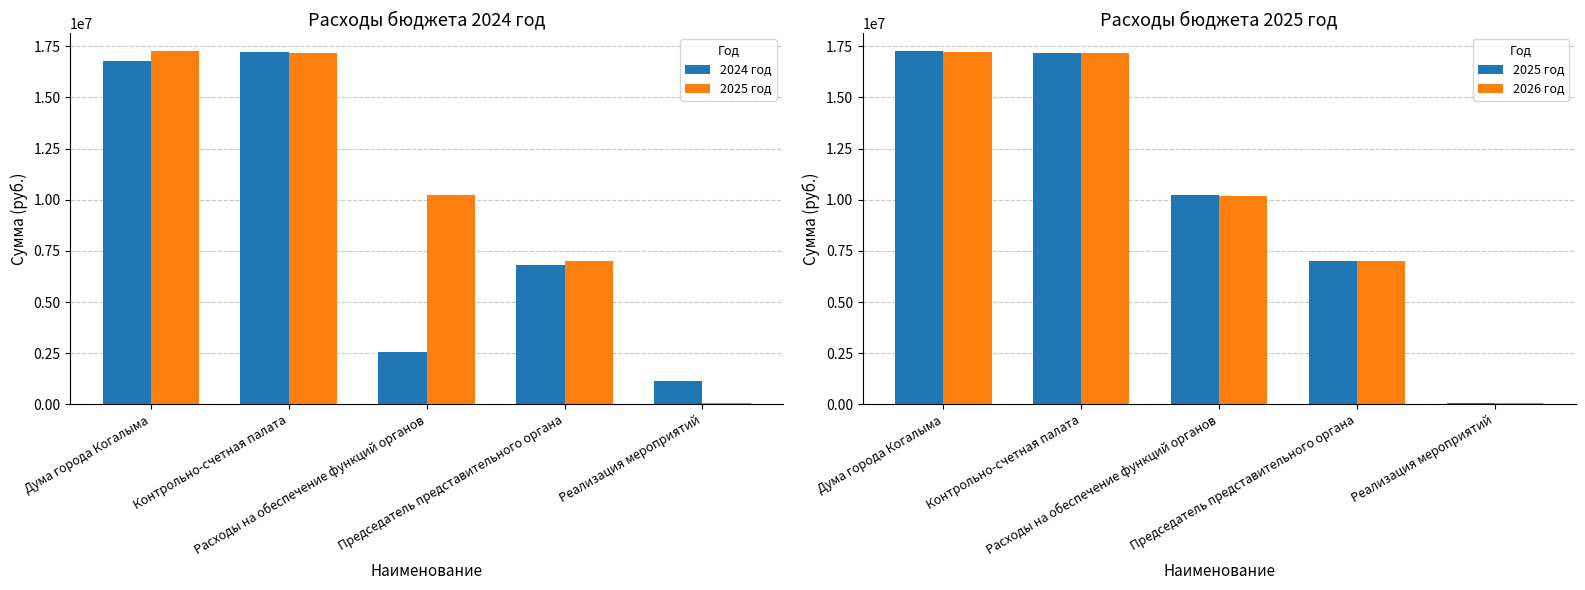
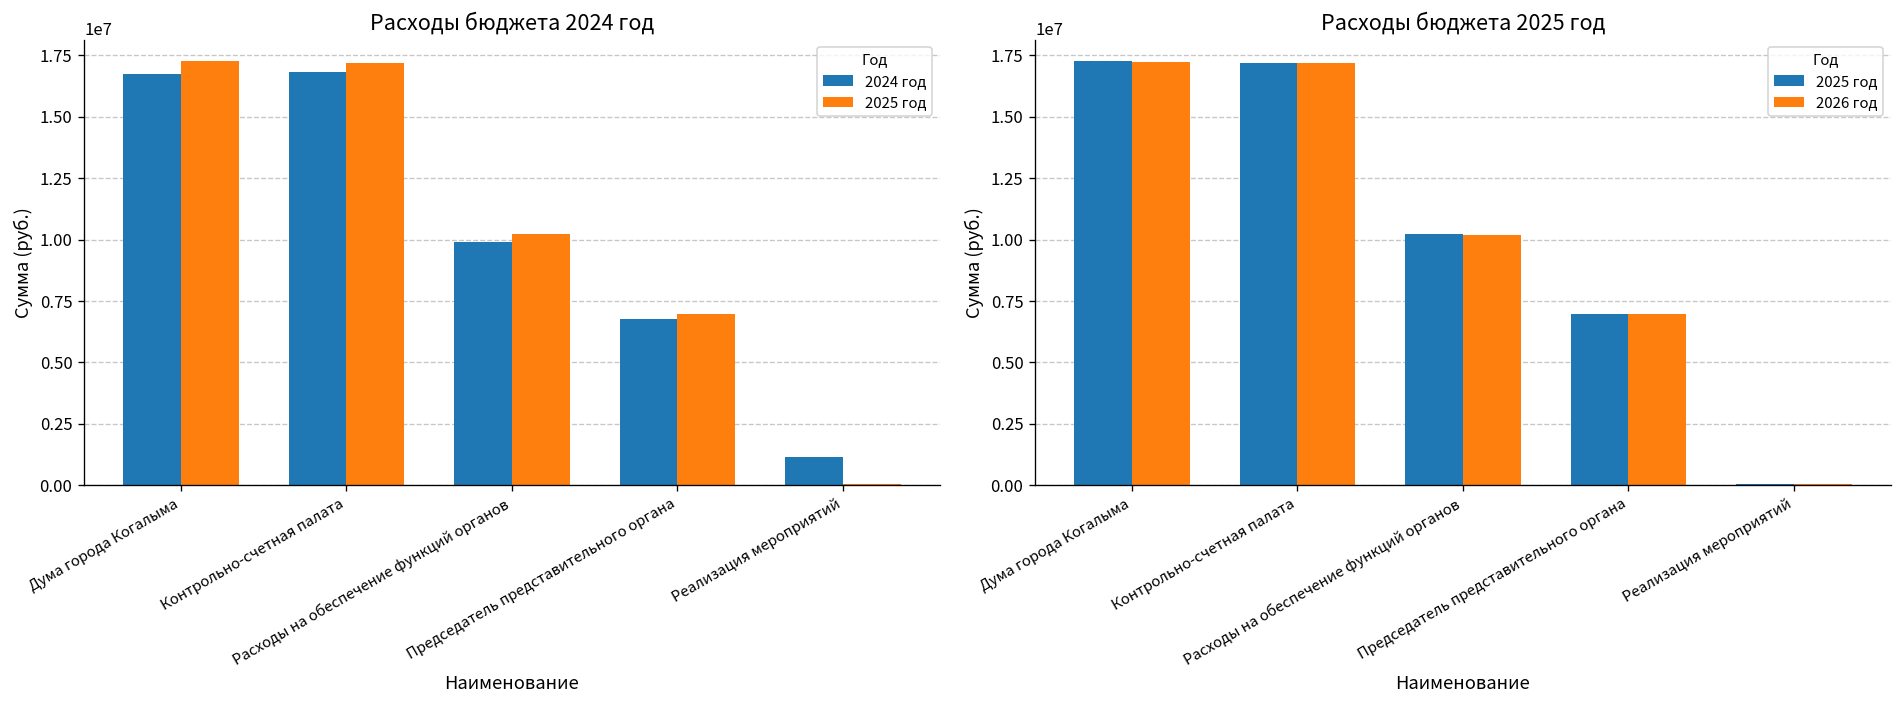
  {
    "Расходы бюджета 2024 год": {
      "2024 год": {
        "Дума города Когалыма": 16800000,
-       "Контрольно-счетная палата": 17200000,
-       "Расходы на обеспечение функций органов": 2600000,
+       "Контрольно-счетная палата": 16800000,
+       "Расходы на обеспечение функций органов": 9900000,
        "Председатель представительного органа": 6800000,
        "Реализация мероприятий": 1200000
      }
    },
    "Расходы бюджета 2025 год": {
      "2025 год": {
        "Дума города Когалыма": 17300000,
        "Контрольно-счетная палата": 17200000,
        "Расходы на обеспечение функций органов": 10200000,
        "Председатель представительного органа": 7000000
      },
      "2026 год": {
        "Дума города Когалыма": 17200000,
        "Контрольно-счетная палата": 17200000,
        "Расходы на обеспечение функций органов": 10200000,
        "Председатель представительного органа": 7000000
      }
    }
  }
